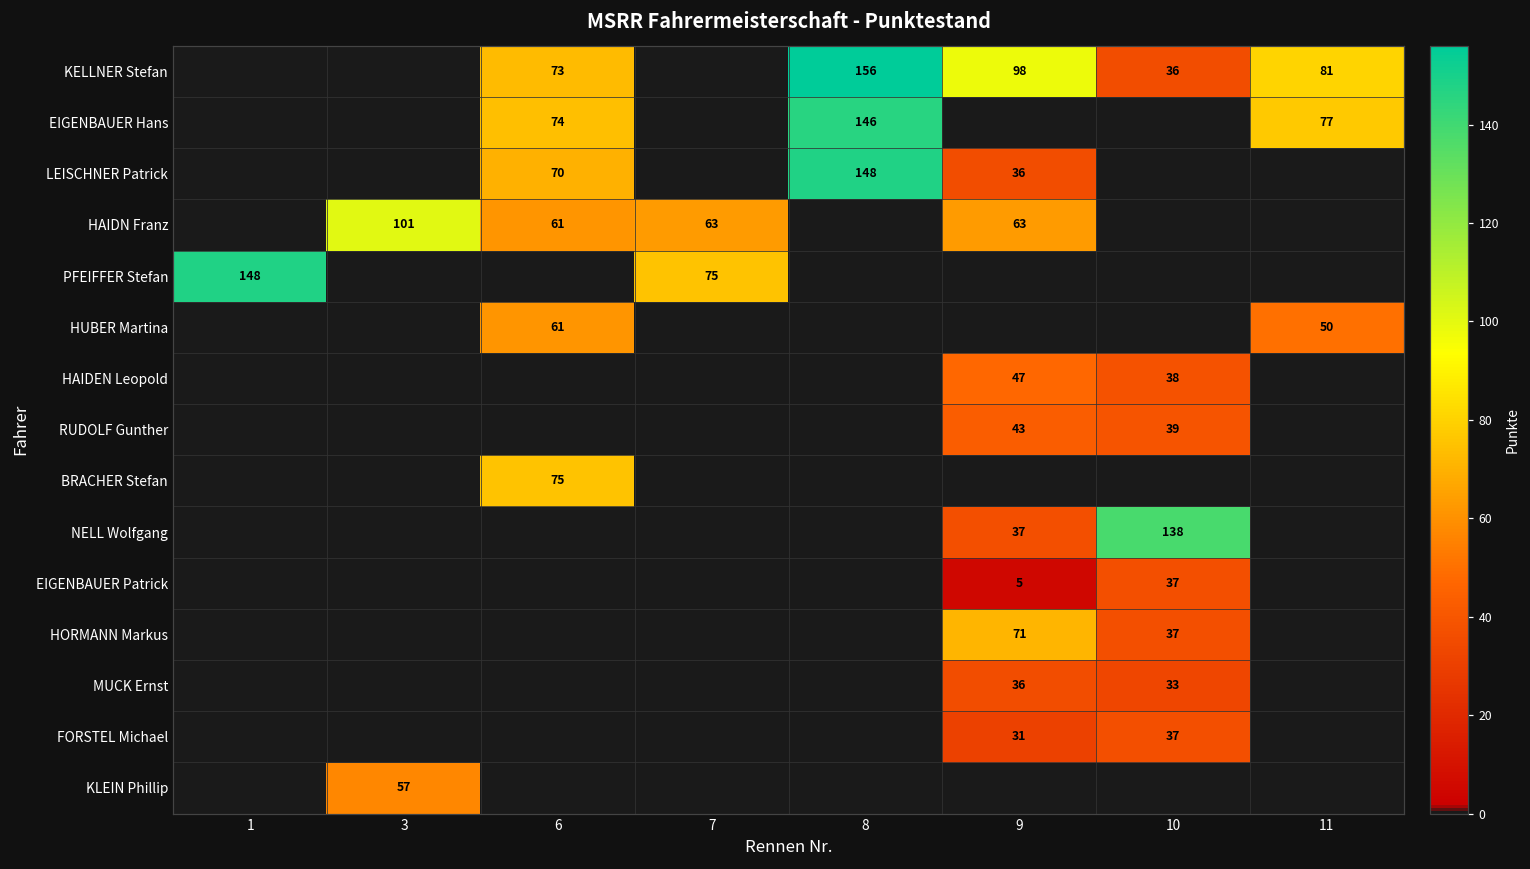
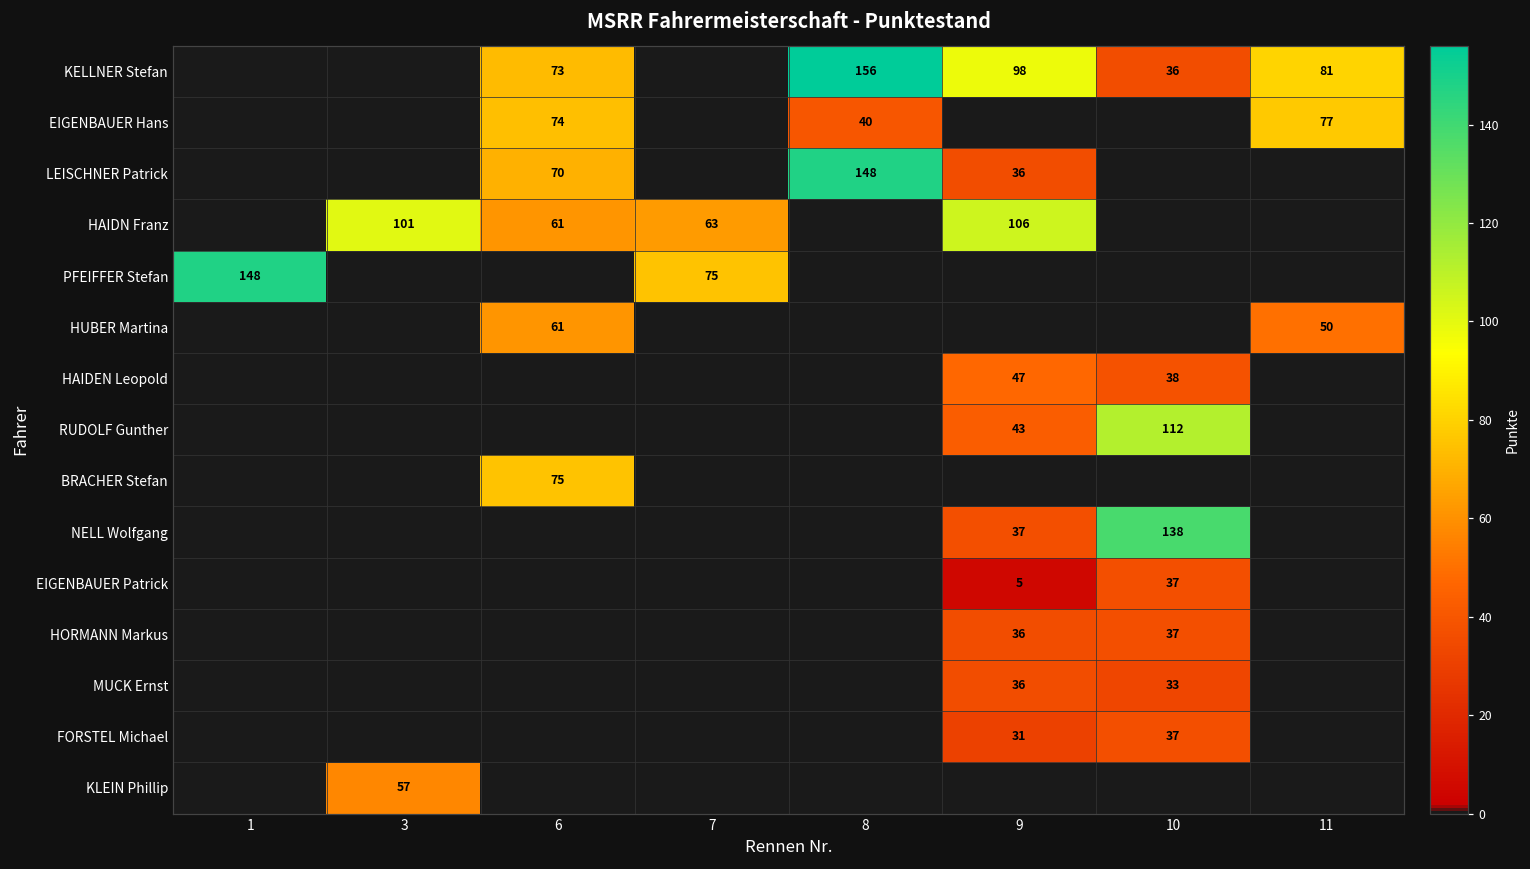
  {
    "KELLNER Stefan": {
      "6": 73,
      "8": 156,
      "9": 98,
      "10": 36,
      "11": 81
    },
    "EIGENBAUER Hans": {
      "6": 74,
-     "8": 146,
+     "8": 40,
      "11": 77
    },
    "LEISCHNER Patrick": {
      "6": 70,
      "8": 148,
      "9": 36
    },
    "HAIDN Franz": {
      "3": 101,
      "6": 61,
      "7": 63,
-     "9": 63
+     "9": 106
    },
    "PFEIFFER Stefan": {
      "1": 148,
      "7": 75
    },
    "HUBER Martina": {
      "6": 61,
      "11": 50
    },
    "HAIDEN Leopold": {
      "9": 47,
      "10": 38
    },
    "RUDOLF Gunther": {
      "9": 43,
-     "10": 39
+     "10": 112
    },
    "BRACHER Stefan": {
      "6": 75
    },
    "NELL Wolfgang": {
      "9": 37,
      "10": 138
    },
    "EIGENBAUER Patrick": {
      "9": 5,
      "10": 37
    },
    "HORMANN Markus": {
-     "9": 71,
+     "9": 36,
      "10": 37
    },
    "MUCK Ernst": {
      "9": 36,
      "10": 33
    },
    "FORSTEL Michael": {
      "9": 31,
      "10": 37
    },
    "KLEIN Phillip": {
      "3": 57
    }
  }
